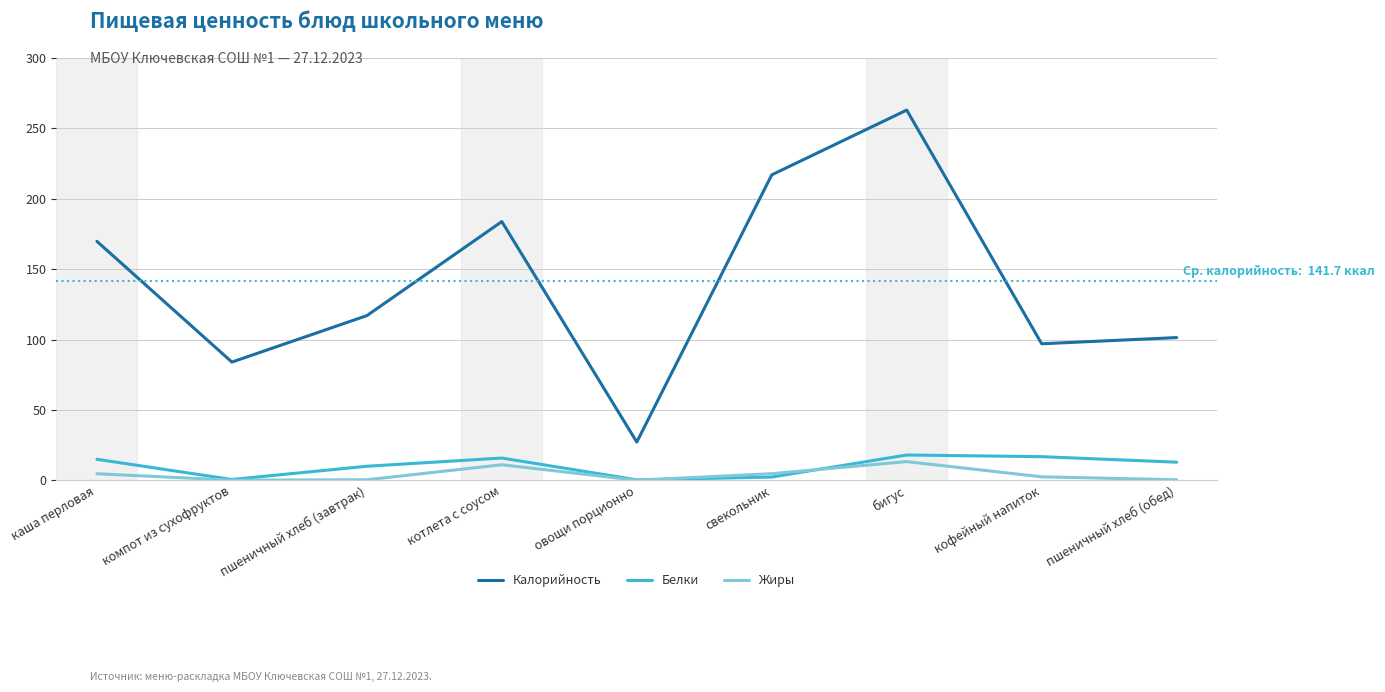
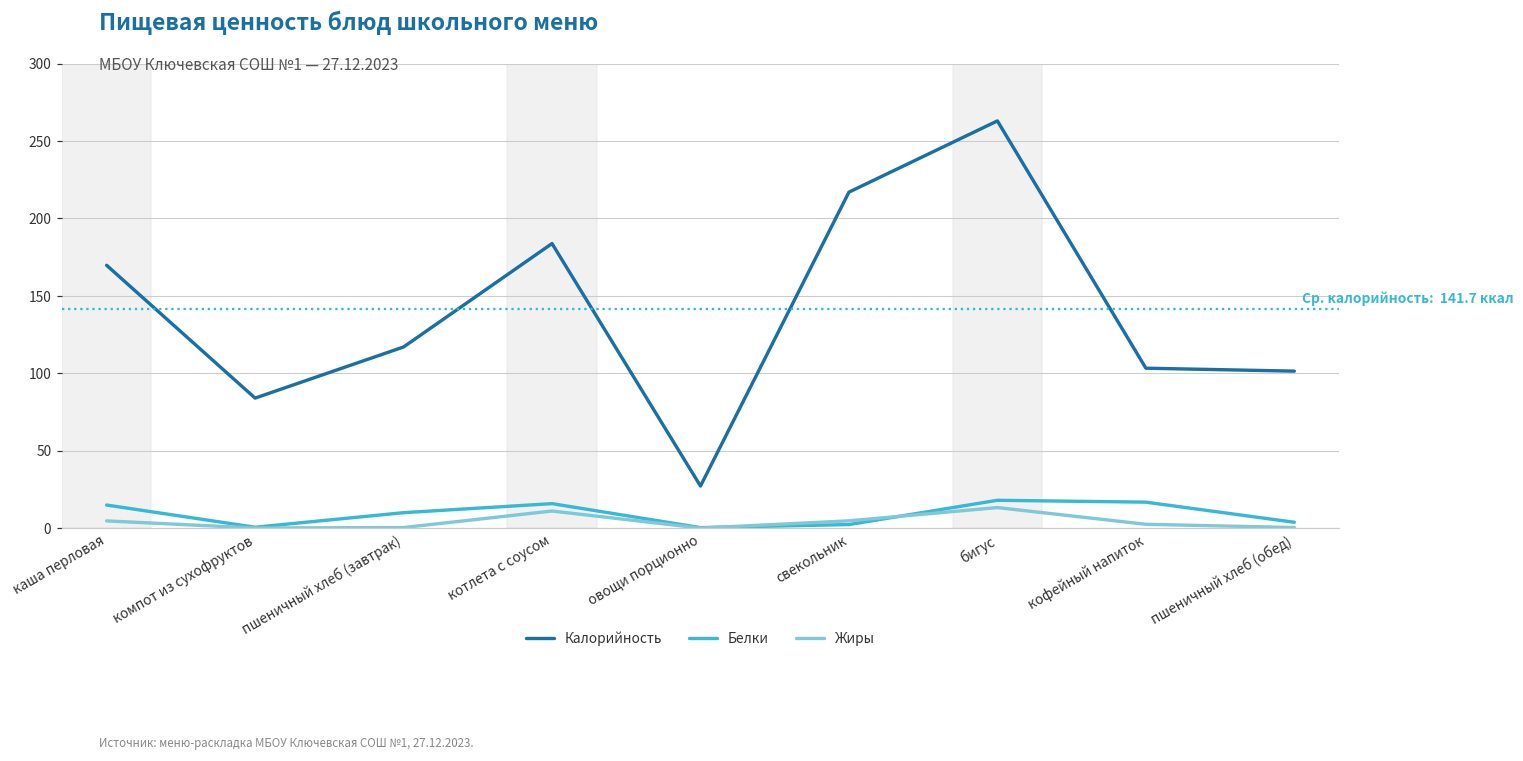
  {
    "Калорийность": {
      "каша перловая": 170,
      "компот из сухофруктов": 84,
      "пшеничный хлеб (завтрак)": 117,
      "котлета с соусом": 184,
      "овощи порционно": 27,
      "свекольник": 217,
      "бигус": 263,
-     "кофейный напиток": 97,
+     "кофейный напиток": 103,
      "пшеничный хлеб (обед)": 101
    },
    "Белки": {
      "каша перловая": 15,
      "пшеничный хлеб (завтрак)": 10,
      "котлета с соусом": 16,
      "свекольник": 2,
      "бигус": 18,
      "кофейный напиток": 17,
-     "пшеничный хлеб (обед)": 13
+     "пшеничный хлеб (обед)": 4
    },
    "Жиры": {
      "каша перловая": 5,
      "пшеничный хлеб (завтрак)": 0,
      "котлета с соусом": 11,
      "свекольник": 5,
      "бигус": 13,
      "кофейный напиток": 3,
      "пшеничный хлеб (обед)": 0
    }
  }
